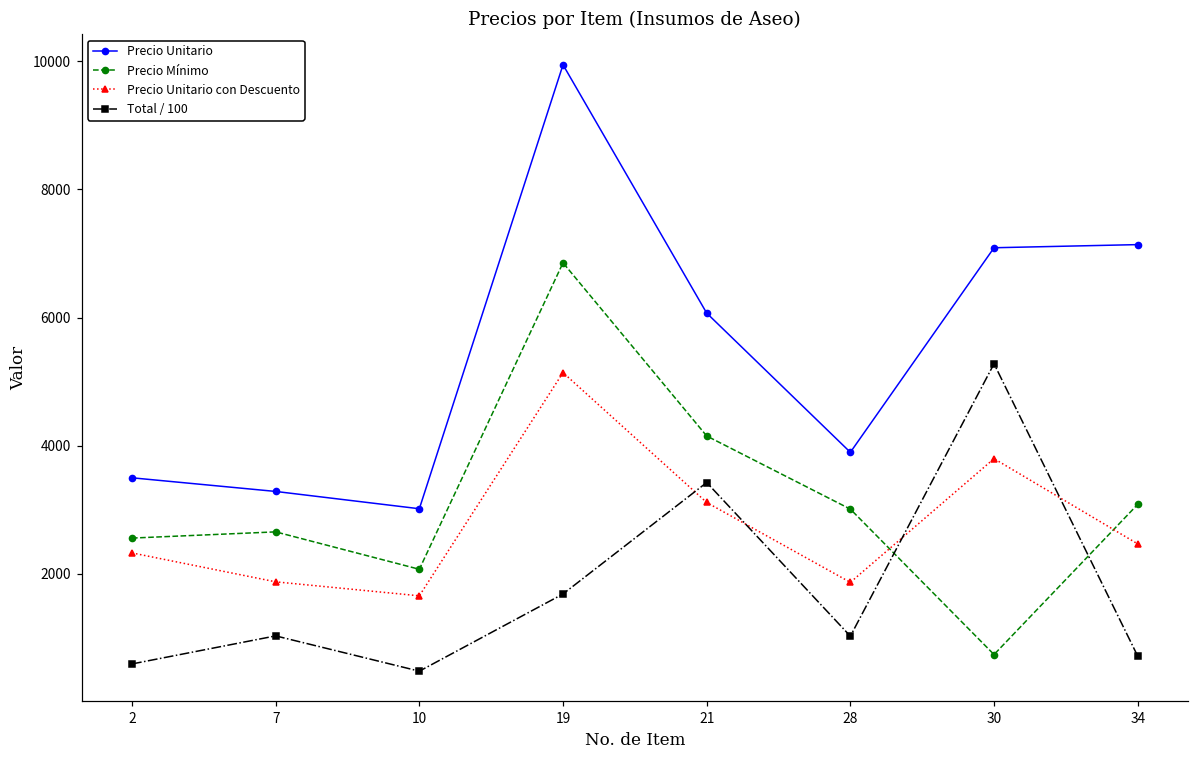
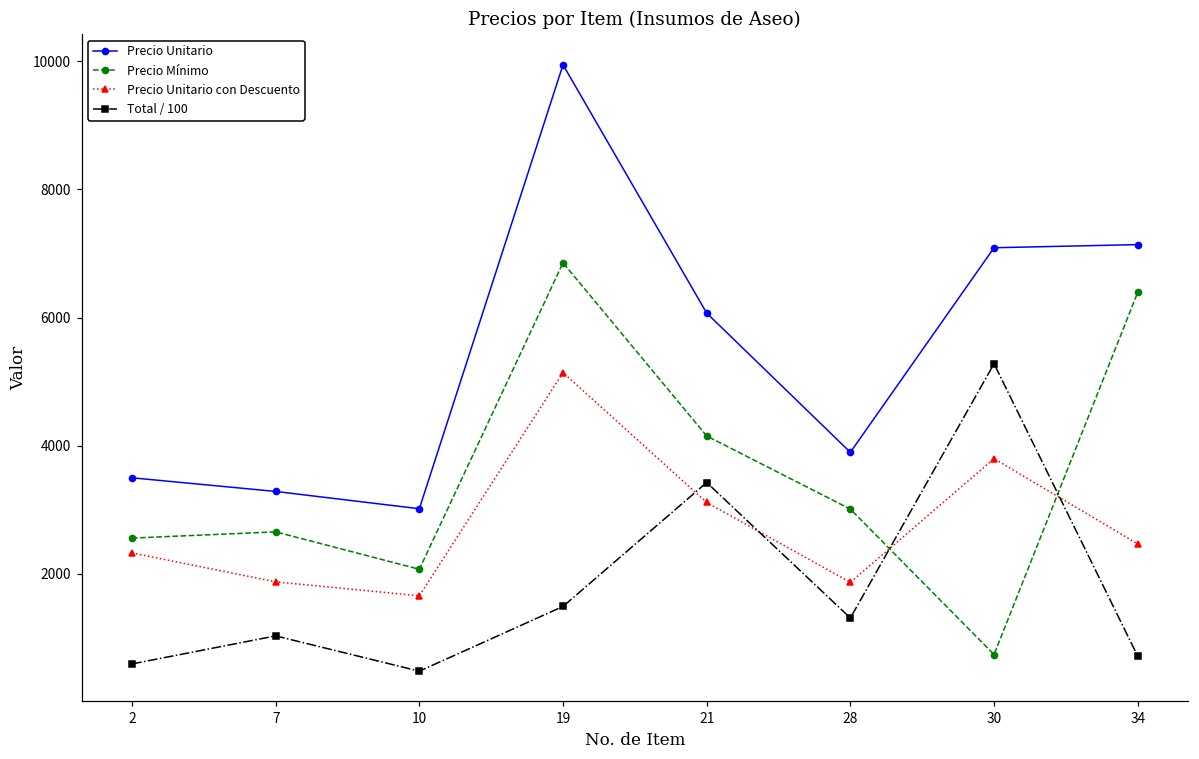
  {
    "Precio Unitario": {
      "2": 3500,
      "7": 3300,
      "10": 3000,
      "19": 9900,
      "21": 6100,
      "28": 3900,
      "30": 7100,
      "34": 7100
    },
    "Precio Mínimo": {
      "2": 2600,
      "7": 2700,
      "10": 2100,
      "19": 6900,
      "21": 4200,
      "28": 3000,
      "30": 700,
-     "34": 3100
+     "34": 6400
    },
    "Precio Unitario con Descuento": {
      "2": 2300,
      "7": 1900,
      "10": 1700,
      "19": 5100,
      "21": 3100,
      "28": 1900,
      "30": 3800,
      "34": 2500
    },
    "Total / 100": {
      "2": 600,
      "7": 1000,
      "10": 500,
-     "19": 1700,
+     "19": 1500,
      "21": 3400,
-     "28": 1000,
+     "28": 1300,
      "30": 5300,
      "34": 700
    }
  }
